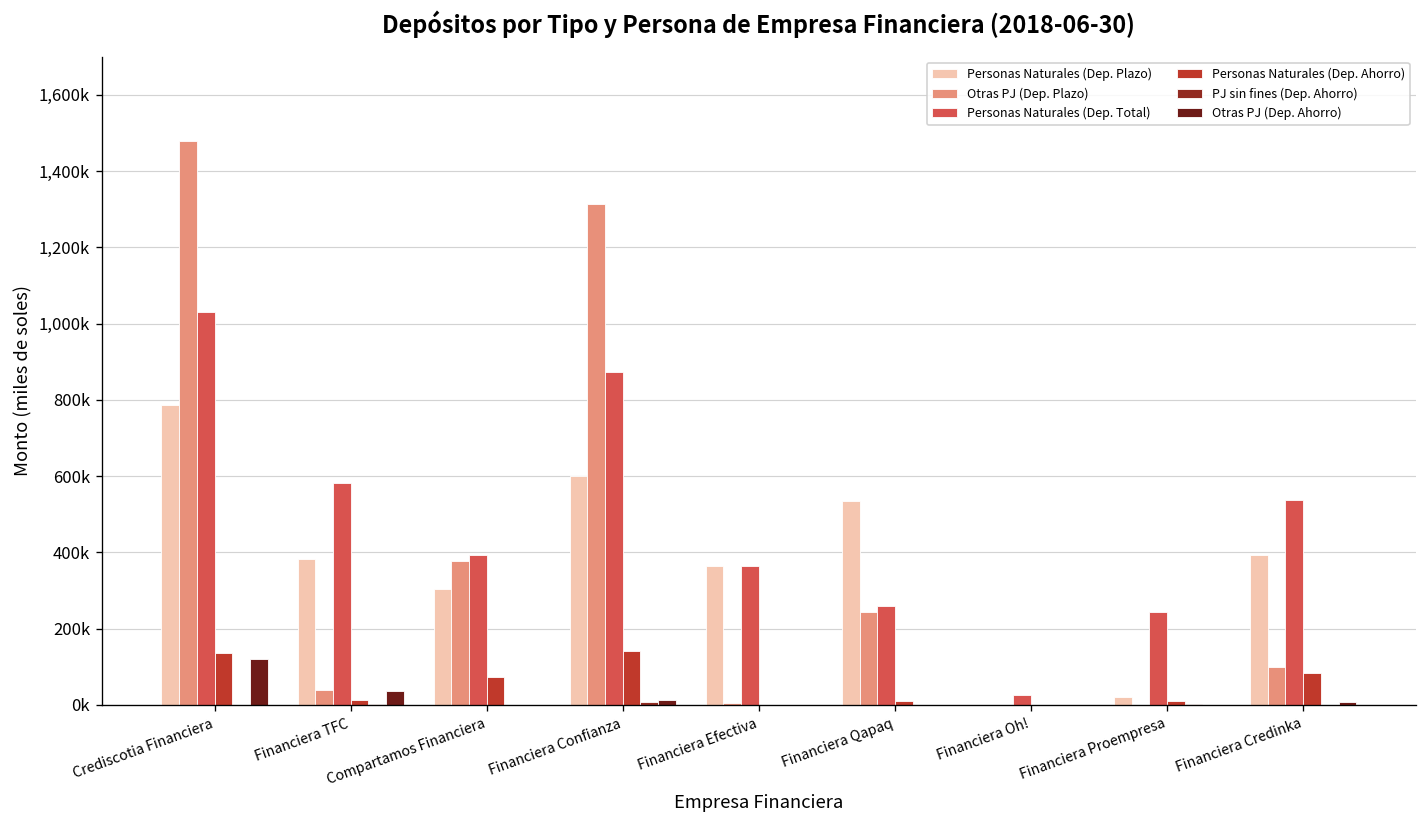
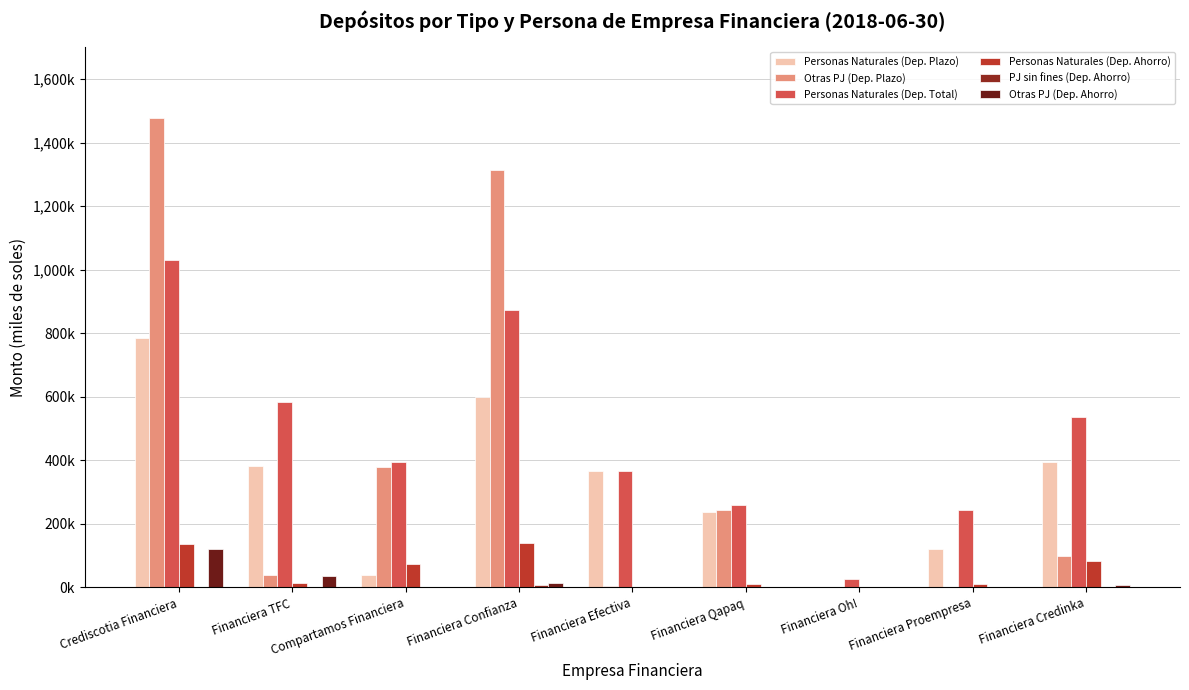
  {
    "Personas Naturales (Dep. Plazo)": {
      "Crediscotia Financiera": "790,000",
      "Financiera TFC": "380,000",
-     "Compartamos Financiera": "300,000",
+     "Compartamos Financiera": "40,000",
      "Financiera Confianza": "600,000",
      "Financiera Efectiva": "370,000",
-     "Financiera Qapaq": "540,000",
-     "Financiera Proempresa": "20,000",
+     "Financiera Qapaq": "240,000",
+     "Financiera Proempresa": "120,000",
      "Financiera Credinka": "390,000"
    },
    "Otras PJ (Dep. Plazo)": {
      "Crediscotia Financiera": "1,480,000",
      "Financiera TFC": "40,000",
      "Compartamos Financiera": "380,000",
      "Financiera Confianza": "1,310,000",
      "Financiera Qapaq": "250,000",
      "Financiera Oh!": "0",
      "Financiera Credinka": "100,000"
    }
  }
